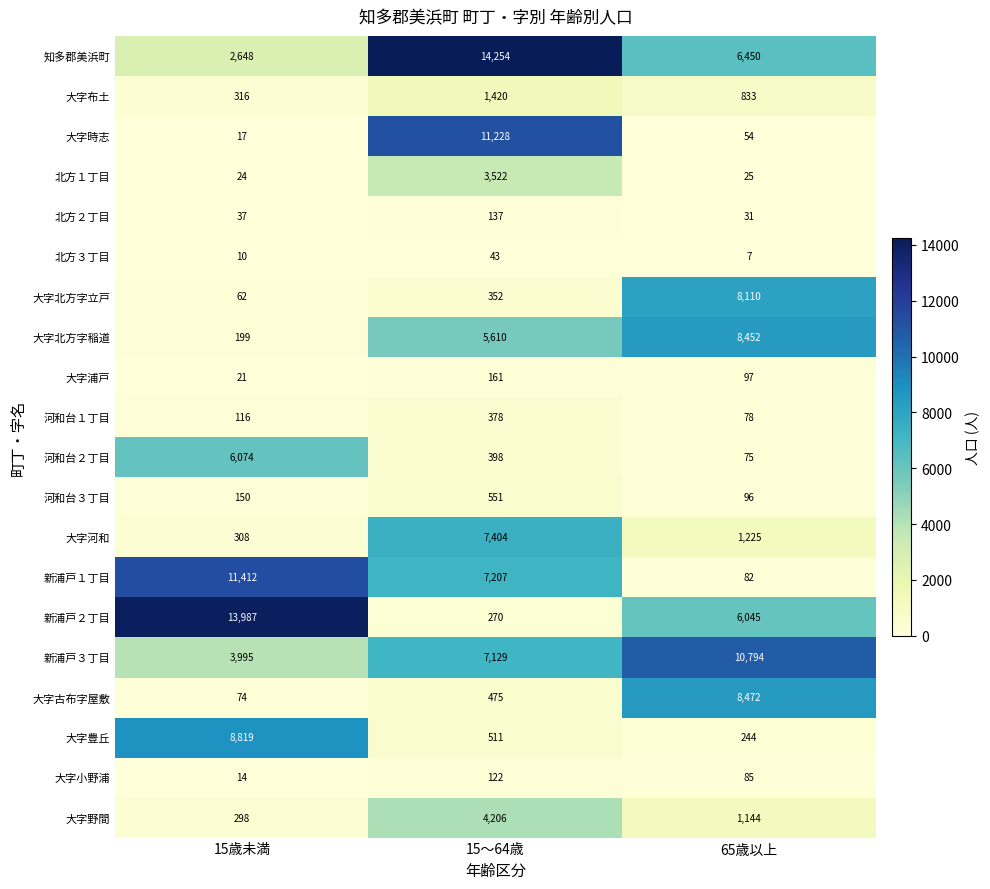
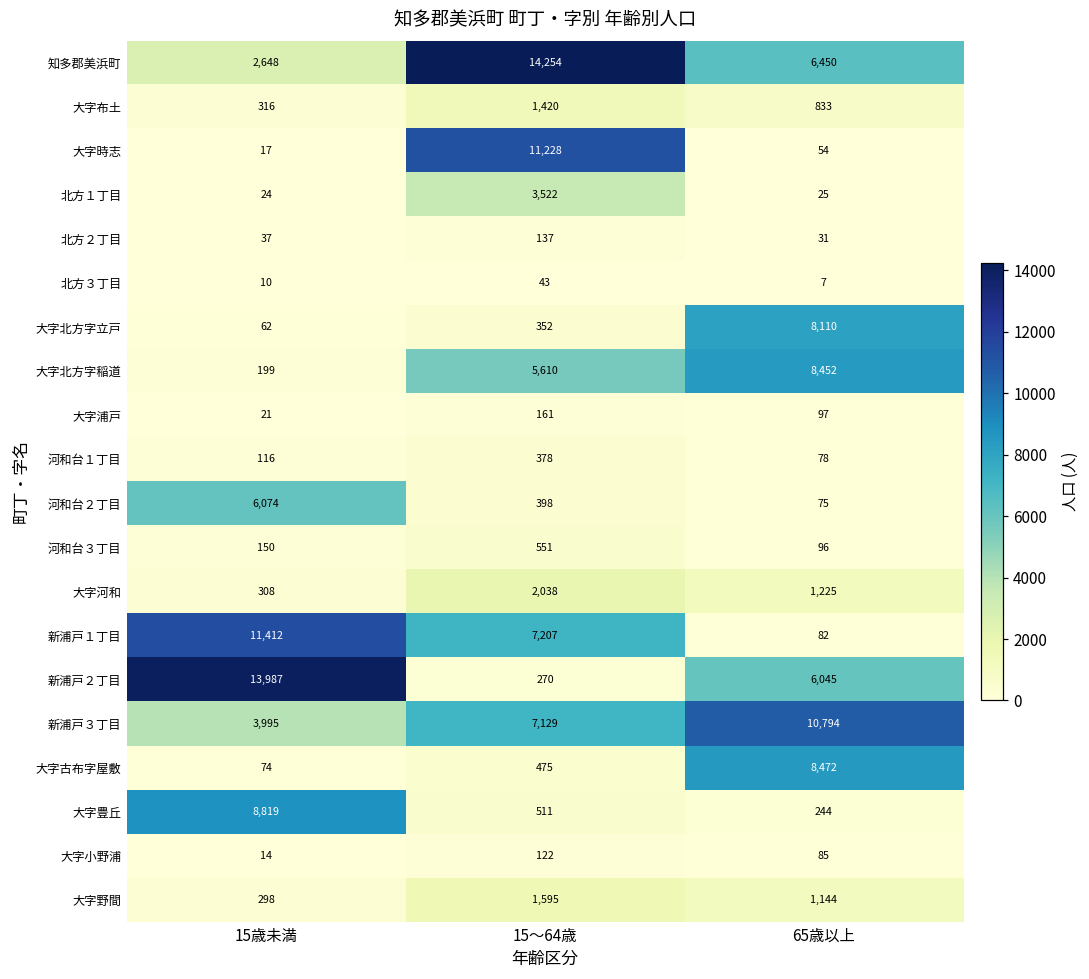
  {
    "知多郡美浜町": {
      "15歳未満": "2,648",
      "15～64歳": "14,254",
      "65歳以上": "6,450"
    },
    "大字布土": {
      "15歳未満": "316",
      "15～64歳": "1,420",
      "65歳以上": "833"
    },
    "大字時志": {
      "15歳未満": "17",
      "15～64歳": "11,228",
      "65歳以上": "54"
    },
    "北方１丁目": {
      "15歳未満": "24",
      "15～64歳": "3,522",
      "65歳以上": "25"
    },
    "北方２丁目": {
      "15歳未満": "37",
      "15～64歳": "137",
      "65歳以上": "31"
    },
    "北方３丁目": {
      "15歳未満": "10",
      "15～64歳": "43",
      "65歳以上": "7"
    },
    "大字北方字立戸": {
      "15歳未満": "62",
      "15～64歳": "352",
      "65歳以上": "8,110"
    },
    "大字北方字稲道": {
      "15歳未満": "199",
      "15～64歳": "5,610",
      "65歳以上": "8,452"
    },
    "大字浦戸": {
      "15歳未満": "21",
      "15～64歳": "161",
      "65歳以上": "97"
    },
    "河和台１丁目": {
      "15歳未満": "116",
      "15～64歳": "378",
      "65歳以上": "78"
    },
    "河和台２丁目": {
      "15歳未満": "6,074",
      "15～64歳": "398",
      "65歳以上": "75"
    },
    "河和台３丁目": {
      "15歳未満": "150",
      "15～64歳": "551",
      "65歳以上": "96"
    },
    "大字河和": {
      "15歳未満": "308",
-     "15～64歳": "7,404",
+     "15～64歳": "2,038",
      "65歳以上": "1,225"
    },
    "新浦戸１丁目": {
      "15歳未満": "11,412",
      "15～64歳": "7,207",
      "65歳以上": "82"
    },
    "新浦戸２丁目": {
      "15歳未満": "13,987",
      "15～64歳": "270",
      "65歳以上": "6,045"
    },
    "新浦戸３丁目": {
      "15歳未満": "3,995",
      "15～64歳": "7,129",
      "65歳以上": "10,794"
    },
    "大字古布字屋敷": {
      "15歳未満": "74",
      "15～64歳": "475",
      "65歳以上": "8,472"
    },
    "大字豊丘": {
      "15歳未満": "8,819",
      "15～64歳": "511",
      "65歳以上": "244"
    },
    "大字小野浦": {
      "15歳未満": "14",
      "15～64歳": "122",
      "65歳以上": "85"
    },
    "大字野間": {
      "15歳未満": "298",
-     "15～64歳": "4,206",
+     "15～64歳": "1,595",
      "65歳以上": "1,144"
    }
  }
